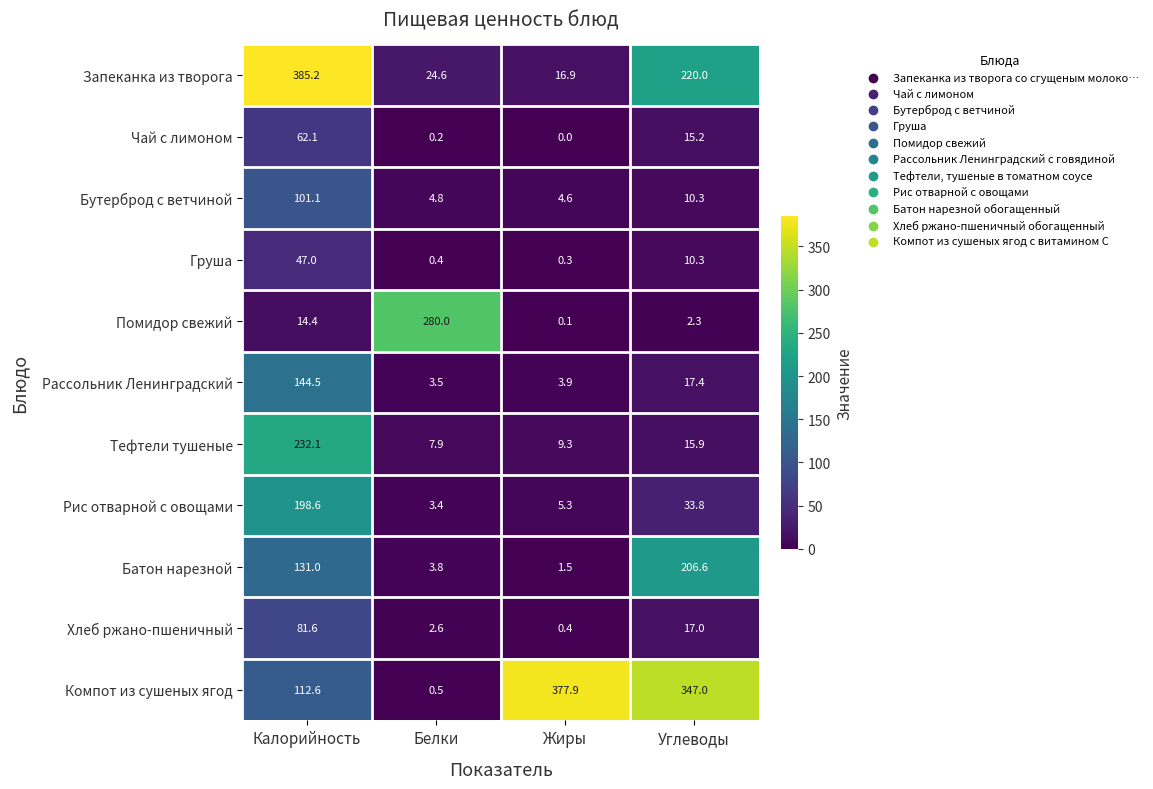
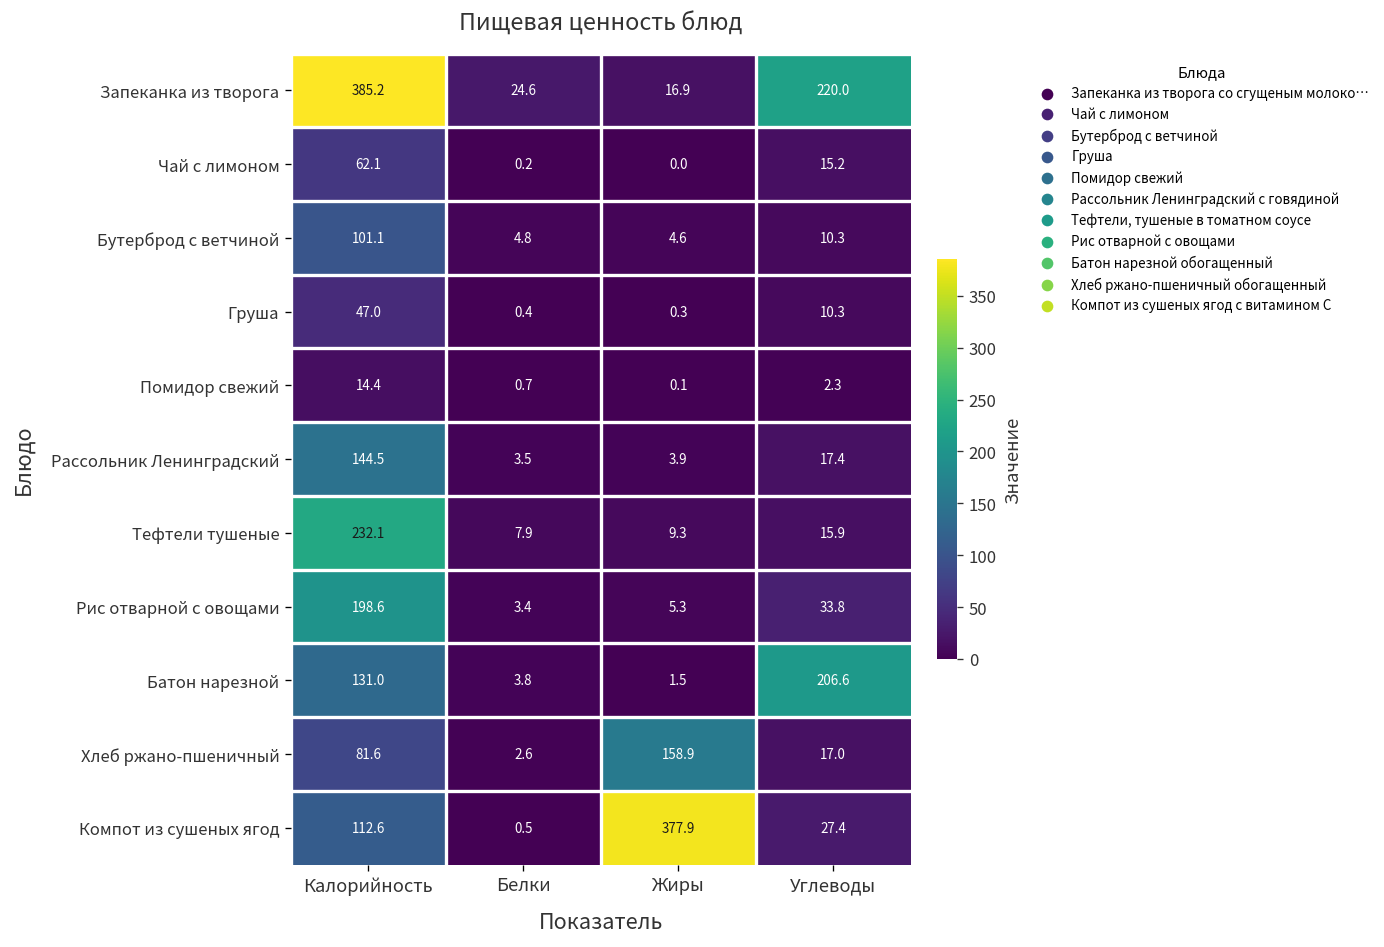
  {
    "Запеканка из творога": {
      "Калорийность": 385.2,
      "Белки": 24.6,
      "Жиры": 16.9,
      "Углеводы": 220.0
    },
    "Чай с лимоном": {
      "Калорийность": 62.1,
      "Белки": 0.2,
      "Жиры": 0.0,
      "Углеводы": 15.2
    },
    "Бутерброд с ветчиной": {
      "Калорийность": 101.1,
      "Белки": 4.8,
      "Жиры": 4.6,
      "Углеводы": 10.3
    },
    "Груша": {
      "Калорийность": 47.0,
      "Белки": 0.4,
      "Жиры": 0.3,
      "Углеводы": 10.3
    },
    "Помидор свежий": {
      "Калорийность": 14.4,
-     "Белки": 280.0,
+     "Белки": 0.7,
      "Жиры": 0.1,
      "Углеводы": 2.3
    },
    "Рассольник Ленинградский": {
      "Калорийность": 144.5,
      "Белки": 3.5,
      "Жиры": 3.9,
      "Углеводы": 17.4
    },
    "Тефтели тушеные": {
      "Калорийность": 232.1,
      "Белки": 7.9,
      "Жиры": 9.3,
      "Углеводы": 15.9
    },
    "Рис отварной с овощами": {
      "Калорийность": 198.6,
      "Белки": 3.4,
      "Жиры": 5.3,
      "Углеводы": 33.8
    },
    "Батон нарезной": {
      "Калорийность": 131.0,
      "Белки": 3.8,
      "Жиры": 1.5,
      "Углеводы": 206.6
    },
    "Хлеб ржано-пшеничный": {
      "Калорийность": 81.6,
      "Белки": 2.6,
-     "Жиры": 0.4,
+     "Жиры": 158.9,
      "Углеводы": 17.0
    },
    "Компот из сушеных ягод": {
      "Калорийность": 112.6,
      "Белки": 0.5,
      "Жиры": 377.9,
-     "Углеводы": 347.0
+     "Углеводы": 27.4
    }
  }
